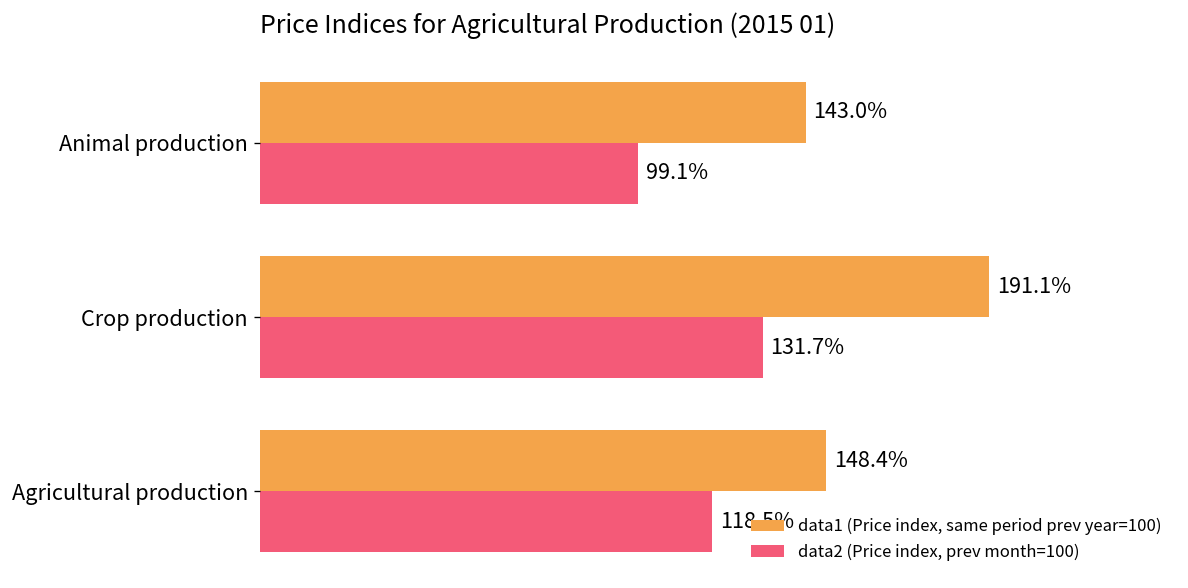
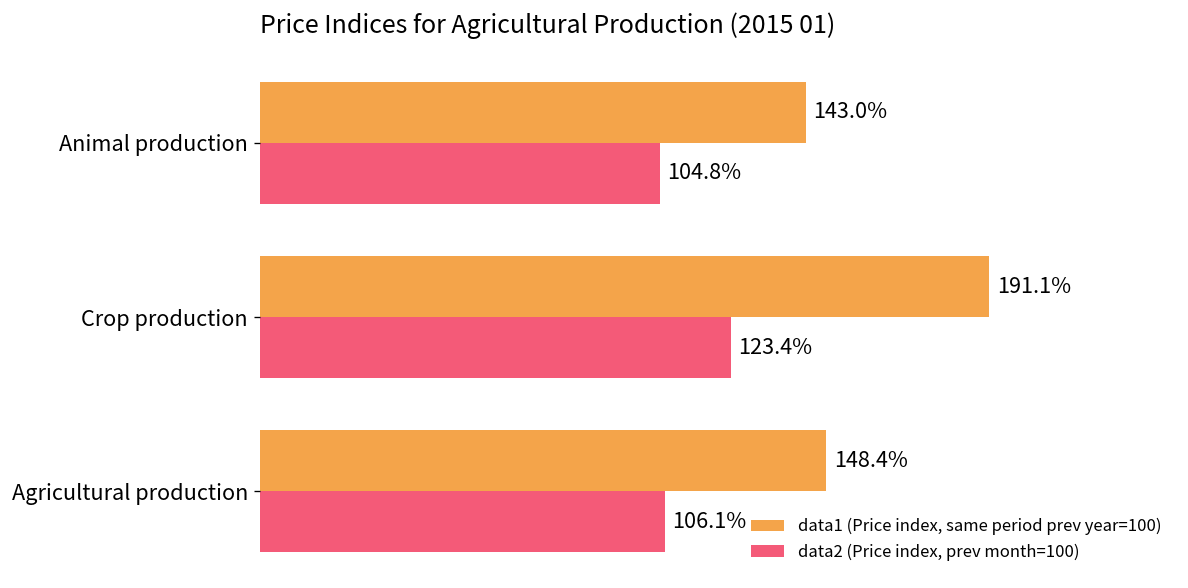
  {
    "data1 (Price index, same period prev year=100)": {
      "Animal production": "143.0%",
      "Crop production": "191.1%",
      "Agricultural production": "148.4%"
    },
    "data2 (Price index, prev month=100)": {
-     "Animal production": "99.1%",
-     "Crop production": "131.7%",
-     "Agricultural production": "118.5%"
+     "Animal production": "104.8%",
+     "Crop production": "123.4%",
+     "Agricultural production": "106.1%"
    }
  }
